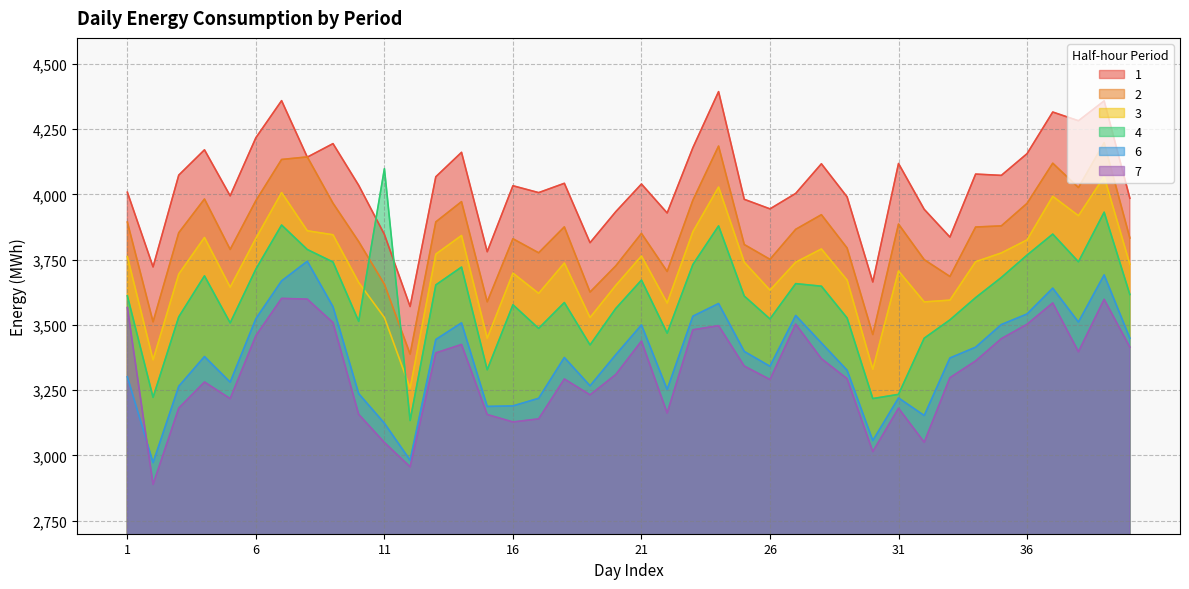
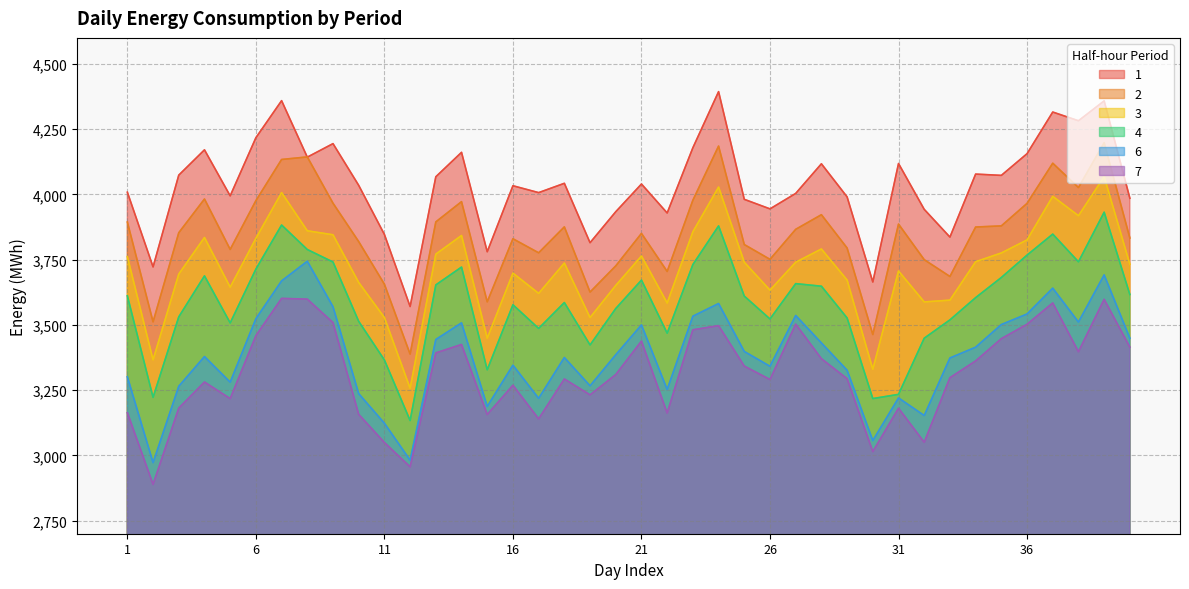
  {
    "4": {
      "1": "3,610",
      "6": "3,710",
-     "11": "4,100",
+     "11": "3,370",
      "16": "3,580",
      "21": "3,670",
      "26": "3,520",
      "31": "3,230",
      "36": "3,770"
    },
    "6": {
      "1": "3,300",
      "6": "3,520",
      "11": "3,120",
-     "16": "3,190",
+     "16": "3,350",
      "21": "3,500",
      "26": "3,340",
      "31": "3,220",
      "36": "3,540"
    },
    "7": {
-     "1": "3,570",
+     "1": "3,160",
      "6": "3,460",
      "11": "3,050",
-     "16": "3,130",
+     "16": "3,270",
      "21": "3,440",
      "26": "3,290",
      "31": "3,180",
      "36": "3,500"
    }
  }
